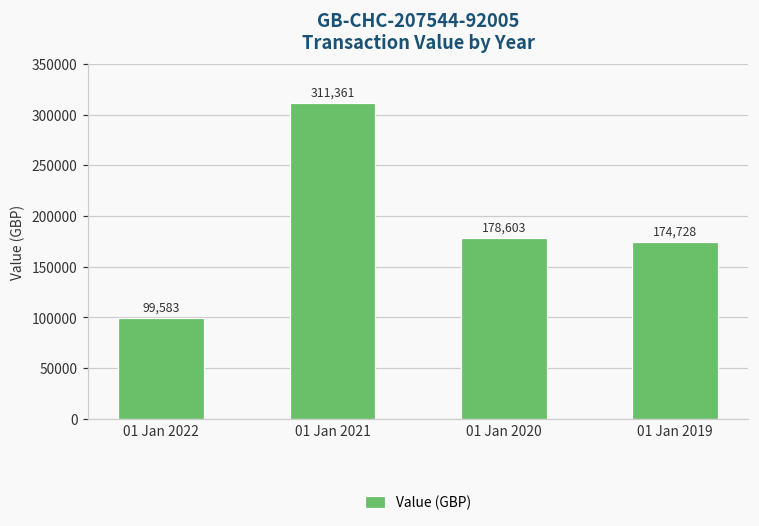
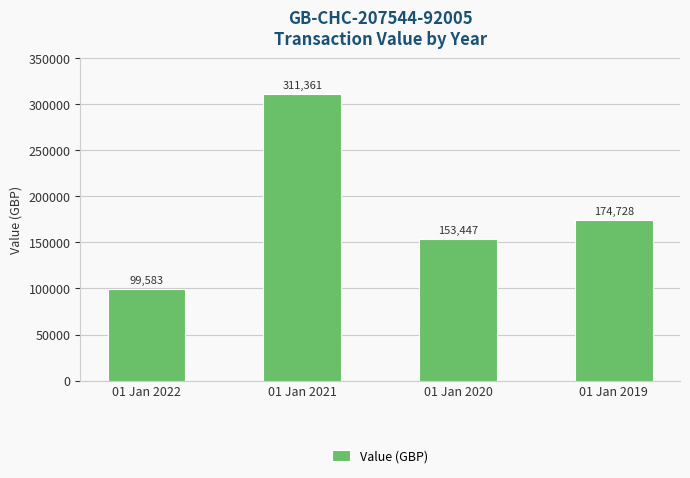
  {
    "01 Jan 2022": "99,583",
    "01 Jan 2021": "311,361",
-   "01 Jan 2020": "178,603",
+   "01 Jan 2020": "153,447",
    "01 Jan 2019": "174,728"
  }
